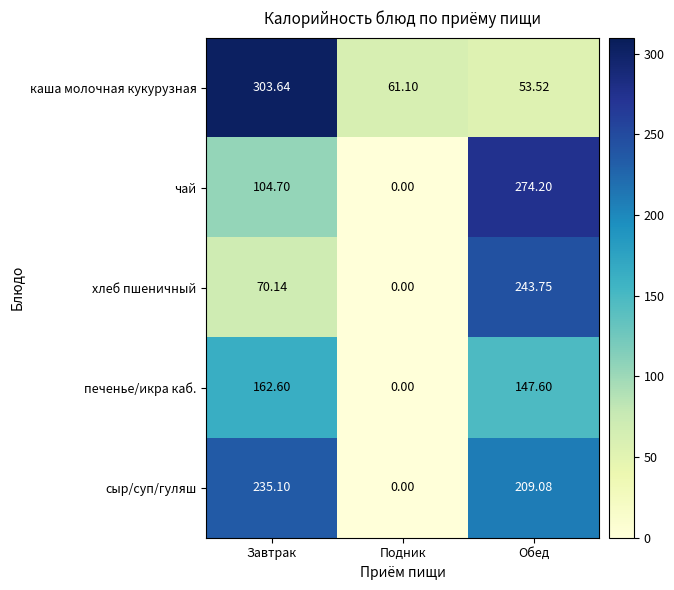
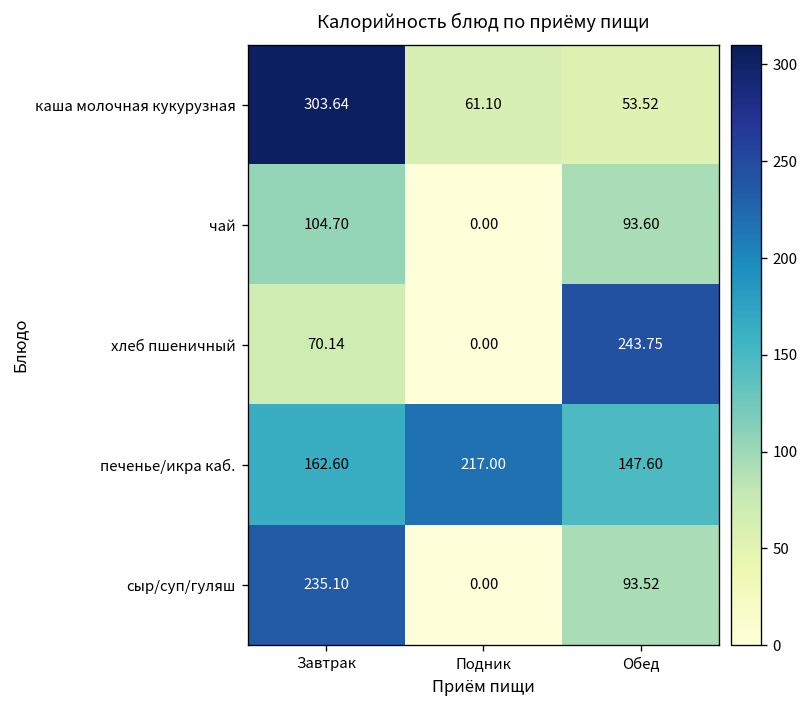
  {
    "каша молочная кукурузная": {
      "Завтрак": 303.64,
      "Подник": 61.10,
      "Обед": 53.52
    },
    "чай": {
      "Завтрак": 104.70,
      "Подник": 0.00,
-     "Обед": 274.20
+     "Обед": 93.60
    },
    "хлеб пшеничный": {
      "Завтрак": 70.14,
      "Подник": 0.00,
      "Обед": 243.75
    },
    "печенье/икра каб.": {
      "Завтрак": 162.60,
-     "Подник": 0.00,
+     "Подник": 217.00,
      "Обед": 147.60
    },
    "сыр/суп/гуляш": {
      "Завтрак": 235.10,
      "Подник": 0.00,
-     "Обед": 209.08
+     "Обед": 93.52
    }
  }
